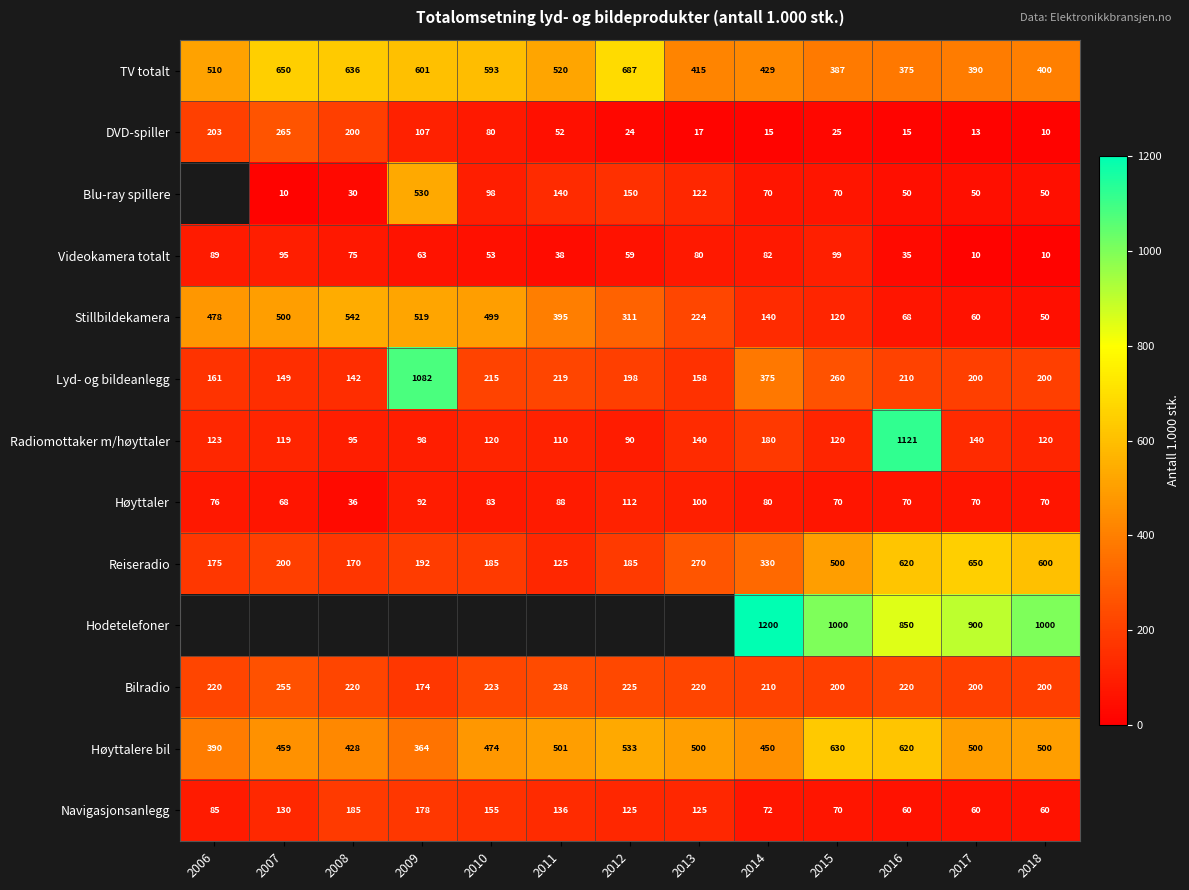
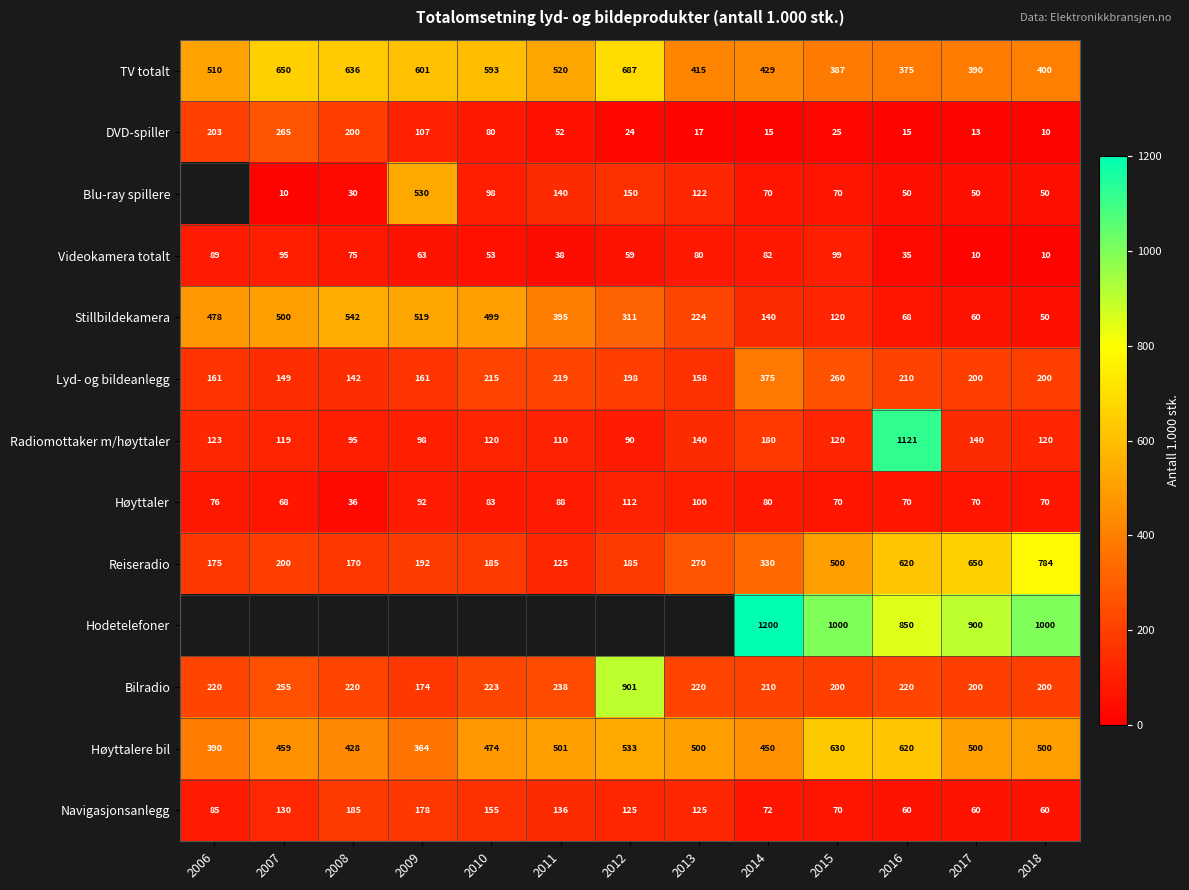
  {
    "TV totalt": {
      "2006": 510,
      "2007": 650,
      "2008": 636,
      "2009": 601,
      "2010": 593,
      "2011": 520,
      "2012": 687,
      "2013": 415,
      "2014": 429,
      "2015": 387,
      "2016": 375,
      "2017": 390,
      "2018": 400
    },
    "DVD-spiller": {
      "2006": 203,
      "2007": 265,
      "2008": 200,
      "2009": 107,
      "2010": 80,
      "2011": 52,
      "2012": 24,
      "2013": 17,
      "2014": 15,
      "2015": 25,
      "2016": 15,
      "2017": 13,
      "2018": 10
    },
    "Blu-ray spillere": {
      "2007": 10,
      "2008": 30,
      "2009": 530,
      "2010": 98,
      "2011": 140,
      "2012": 150,
      "2013": 122,
      "2014": 70,
      "2015": 70,
      "2016": 50,
      "2017": 50,
      "2018": 50
    },
    "Videokamera totalt": {
      "2006": 89,
      "2007": 95,
      "2008": 75,
      "2009": 63,
      "2010": 53,
      "2011": 38,
      "2012": 59,
      "2013": 80,
      "2014": 82,
      "2015": 99,
      "2016": 35,
      "2017": 10,
      "2018": 10
    },
    "Stillbildekamera": {
      "2006": 478,
      "2007": 500,
      "2008": 542,
      "2009": 519,
      "2010": 499,
      "2011": 395,
      "2012": 311,
      "2013": 224,
      "2014": 140,
      "2015": 120,
      "2016": 68,
      "2017": 60,
      "2018": 50
    },
    "Lyd- og bildeanlegg": {
      "2006": 161,
      "2007": 149,
      "2008": 142,
-     "2009": 1082,
+     "2009": 161,
      "2010": 215,
      "2011": 219,
      "2012": 198,
      "2013": 158,
      "2014": 375,
      "2015": 260,
      "2016": 210,
      "2017": 200,
      "2018": 200
    },
    "Radiomottaker m/høyttaler": {
      "2006": 123,
      "2007": 119,
      "2008": 95,
      "2009": 98,
      "2010": 120,
      "2011": 110,
      "2012": 90,
      "2013": 140,
      "2014": 180,
      "2015": 120,
      "2016": 1121,
      "2017": 140,
      "2018": 120
    },
    "Høyttaler": {
      "2006": 76,
      "2007": 68,
      "2008": 36,
      "2009": 92,
      "2010": 83,
      "2011": 88,
      "2012": 112,
      "2013": 100,
      "2014": 80,
      "2015": 70,
      "2016": 70,
      "2017": 70,
      "2018": 70
    },
    "Reiseradio": {
      "2006": 175,
      "2007": 200,
      "2008": 170,
      "2009": 192,
      "2010": 185,
      "2011": 125,
      "2012": 185,
      "2013": 270,
      "2014": 330,
      "2015": 500,
      "2016": 620,
      "2017": 650,
-     "2018": 600
+     "2018": 784
    },
    "Hodetelefoner": {
      "2014": 1200,
      "2015": 1000,
      "2016": 850,
      "2017": 900,
      "2018": 1000
    },
    "Bilradio": {
      "2006": 220,
      "2007": 255,
      "2008": 220,
      "2009": 174,
      "2010": 223,
      "2011": 238,
-     "2012": 225,
+     "2012": 901,
      "2013": 220,
      "2014": 210,
      "2015": 200,
      "2016": 220,
      "2017": 200,
      "2018": 200
    },
    "Høyttalere bil": {
      "2006": 390,
      "2007": 459,
      "2008": 428,
      "2009": 364,
      "2010": 474,
      "2011": 501,
      "2012": 533,
      "2013": 500,
      "2014": 450,
      "2015": 630,
      "2016": 620,
      "2017": 500,
      "2018": 500
    },
    "Navigasjonsanlegg": {
      "2006": 85,
      "2007": 130,
      "2008": 185,
      "2009": 178,
      "2010": 155,
      "2011": 136,
      "2012": 125,
      "2013": 125,
      "2014": 72,
      "2015": 70,
      "2016": 60,
      "2017": 60,
      "2018": 60
    }
  }
